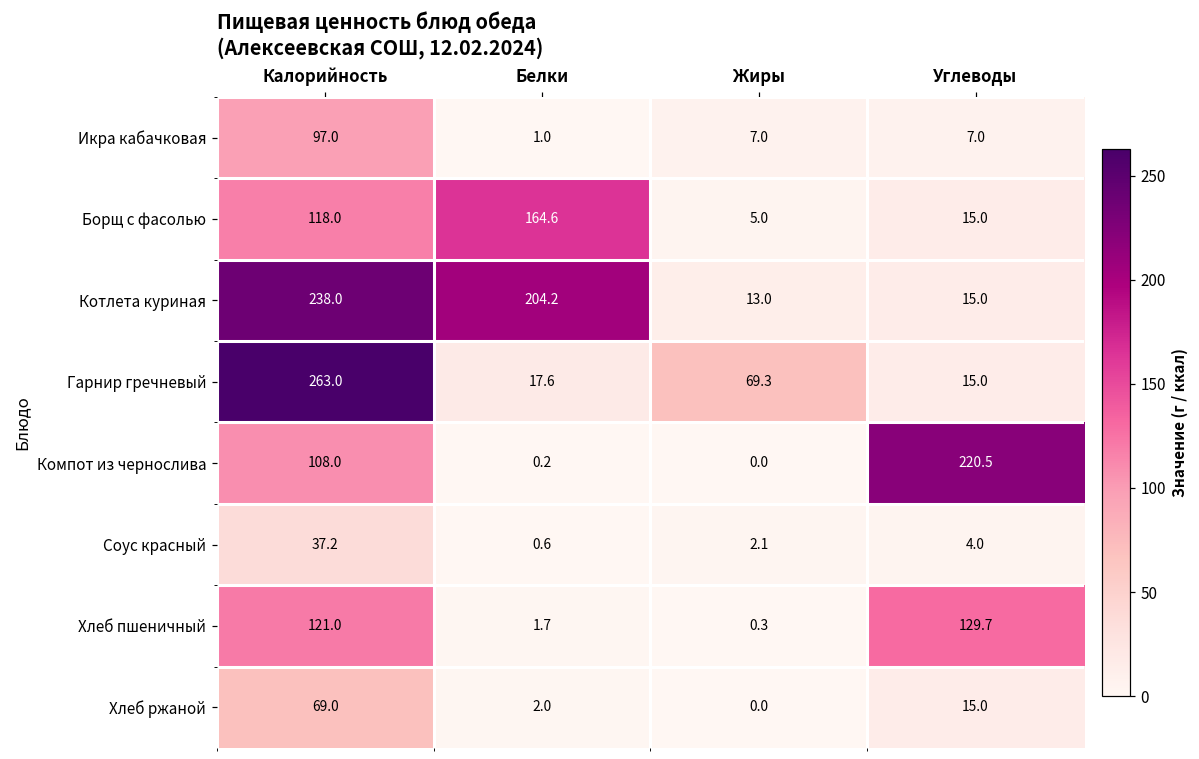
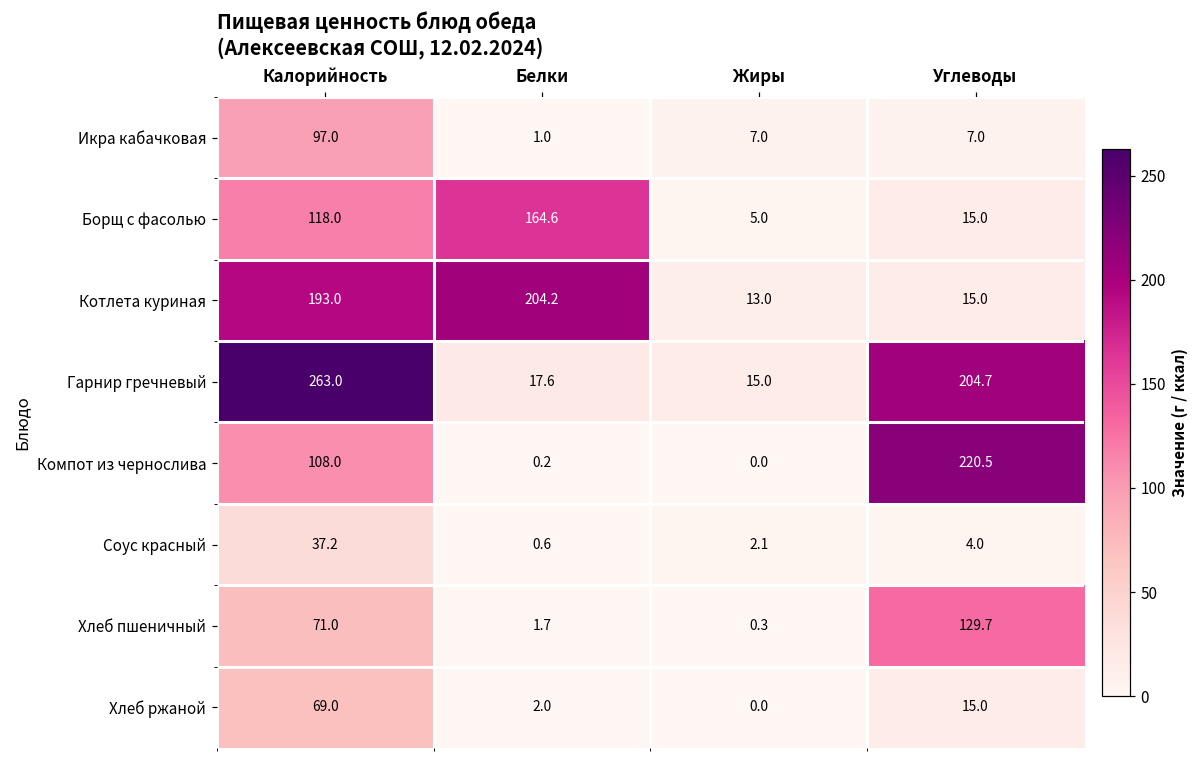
  {
    "Икра кабачковая": {
      "Калорийность": 97.0,
      "Белки": 1.0,
      "Жиры": 7.0,
      "Углеводы": 7.0
    },
    "Борщ с фасолью": {
      "Калорийность": 118.0,
      "Белки": 164.6,
      "Жиры": 5.0,
      "Углеводы": 15.0
    },
    "Котлета куриная": {
-     "Калорийность": 238.0,
+     "Калорийность": 193.0,
      "Белки": 204.2,
      "Жиры": 13.0,
      "Углеводы": 15.0
    },
    "Гарнир гречневый": {
      "Калорийность": 263.0,
      "Белки": 17.6,
-     "Жиры": 69.3,
-     "Углеводы": 15.0
+     "Жиры": 15.0,
+     "Углеводы": 204.7
    },
    "Компот из чернослива": {
      "Калорийность": 108.0,
      "Белки": 0.2,
      "Жиры": 0.0,
      "Углеводы": 220.5
    },
    "Соус красный": {
      "Калорийность": 37.2,
      "Белки": 0.6,
      "Жиры": 2.1,
      "Углеводы": 4.0
    },
    "Хлеб пшеничный": {
-     "Калорийность": 121.0,
+     "Калорийность": 71.0,
      "Белки": 1.7,
      "Жиры": 0.3,
      "Углеводы": 129.7
    },
    "Хлеб ржаной": {
      "Калорийность": 69.0,
      "Белки": 2.0,
      "Жиры": 0.0,
      "Углеводы": 15.0
    }
  }
